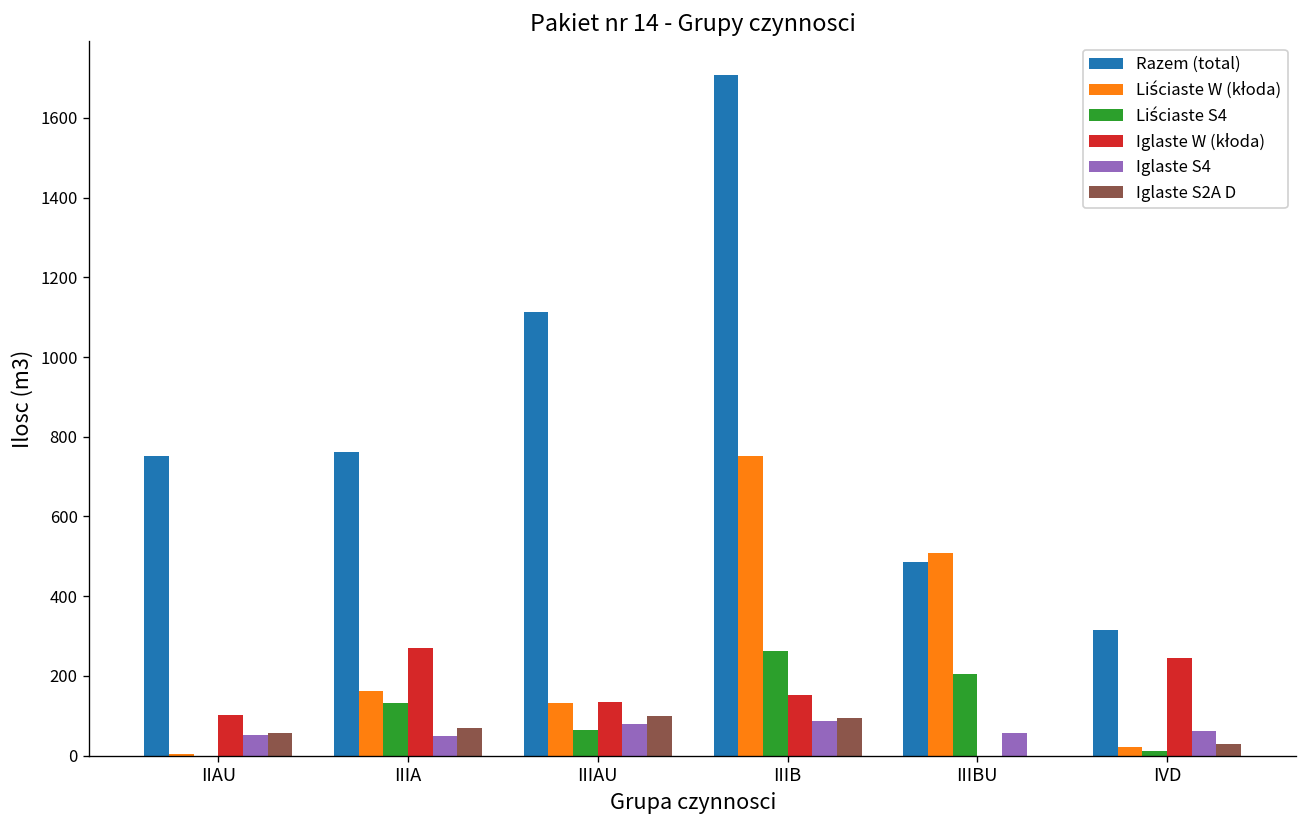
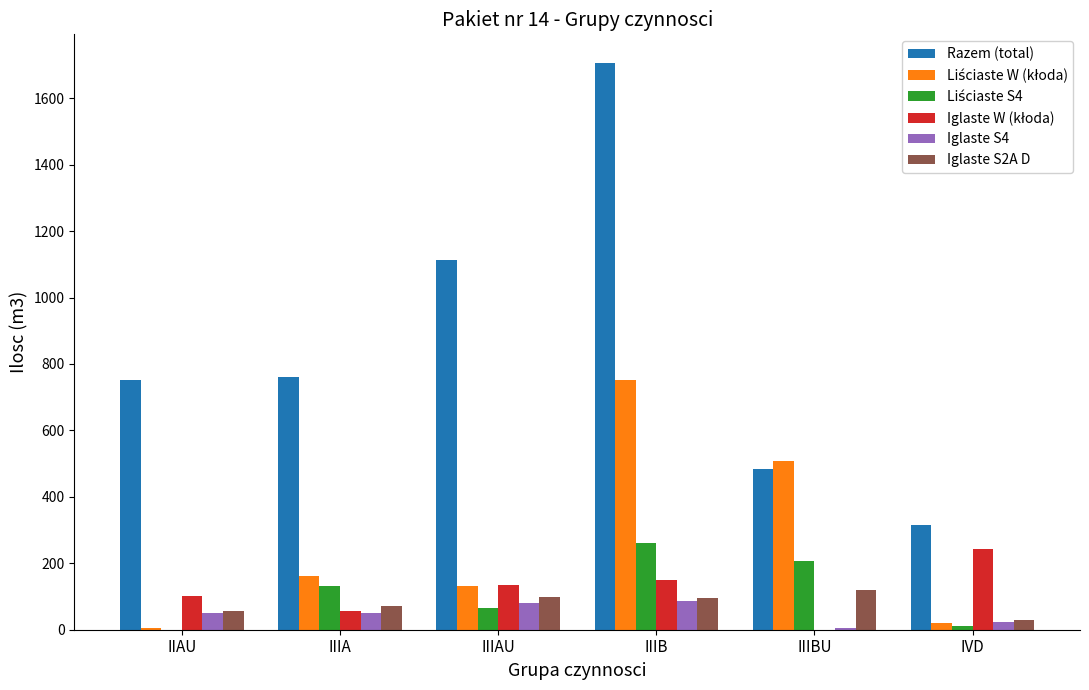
  {
    "Razem (total)": {
      "IIAU": 750,
      "IIIA": 760,
      "IIIAU": 1110,
      "IIIB": 1710,
      "IIIBU": 490,
      "IVD": 320
    },
    "Liściaste W (kłoda)": {
      "IIIA": 160,
      "IIIAU": 130,
      "IIIB": 750,
      "IIIBU": 510,
      "IVD": 20
    },
    "Liściaste S4": {
      "IIAU": 0,
      "IIIA": 130,
      "IIIAU": 60,
      "IIIB": 260,
      "IIIBU": 210,
      "IVD": 10
    },
    "Iglaste W (kłoda)": {
      "IIAU": 100,
-     "IIIA": 270,
+     "IIIA": 60,
      "IIIAU": 130,
      "IIIB": 150,
      "IIIBU": 0,
      "IVD": 240
    },
    "Iglaste S4": {
      "IIAU": 50,
      "IIIA": 50,
      "IIIAU": 80,
      "IIIB": 90,
-     "IIIBU": 60,
-     "IVD": 60
+     "IIIBU": 10,
+     "IVD": 20
    },
    "Iglaste S2A D": {
      "IIAU": 60,
      "IIIA": 70,
      "IIIAU": 100,
      "IIIB": 100,
-     "IIIBU": 0,
+     "IIIBU": 120,
      "IVD": 30
    }
  }
